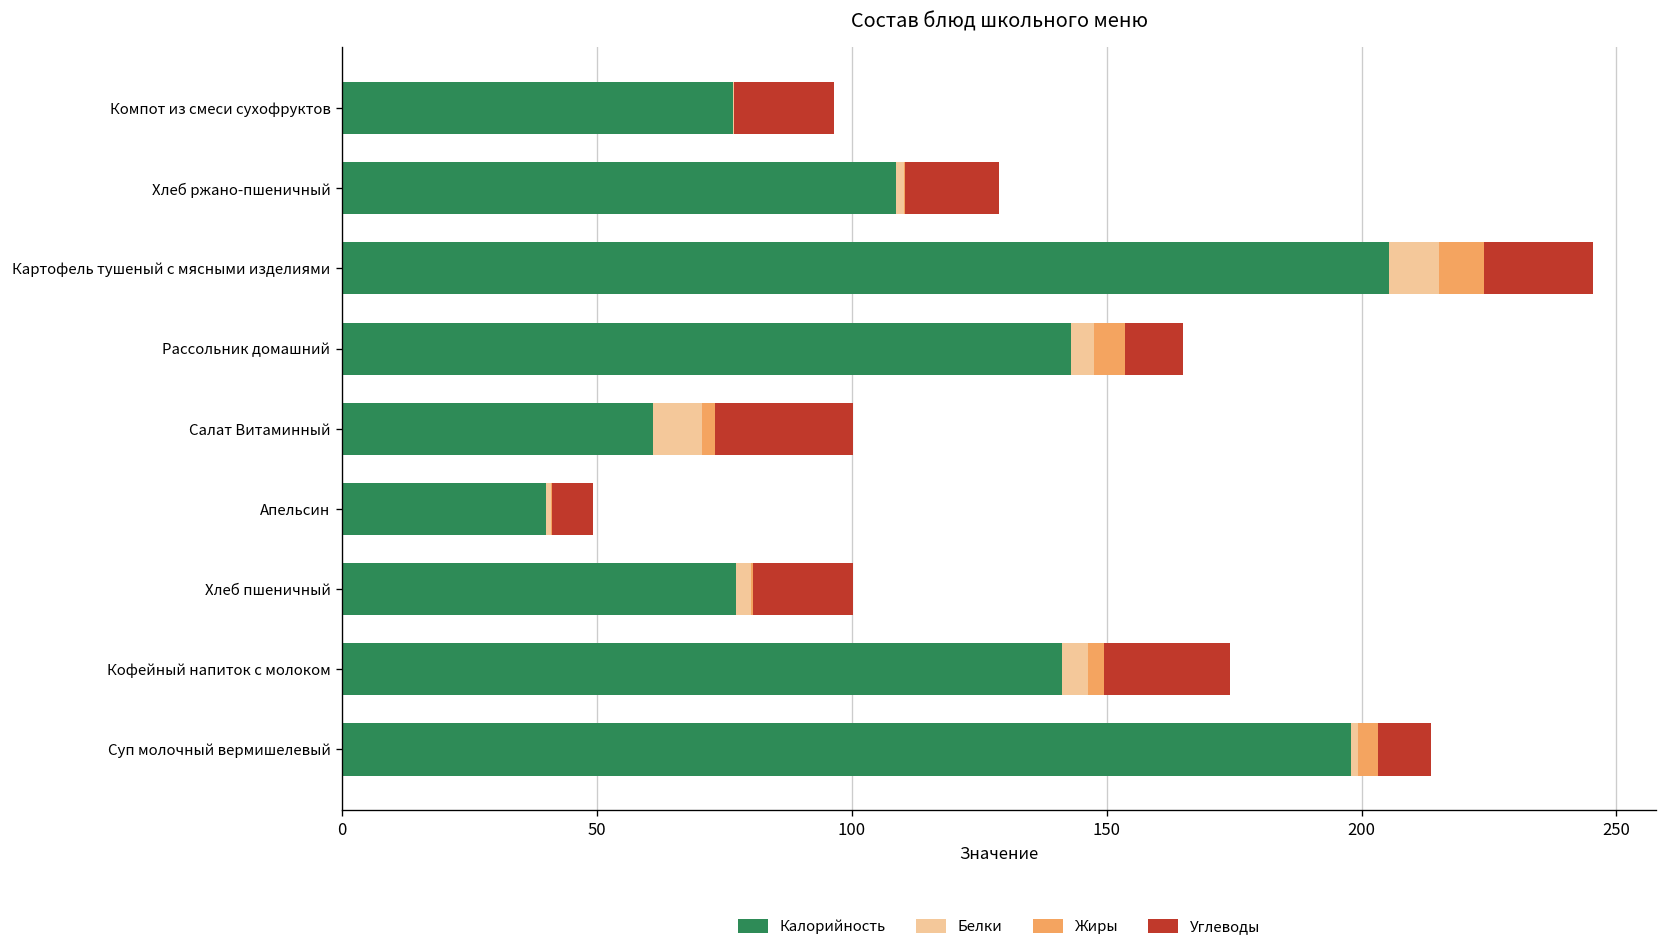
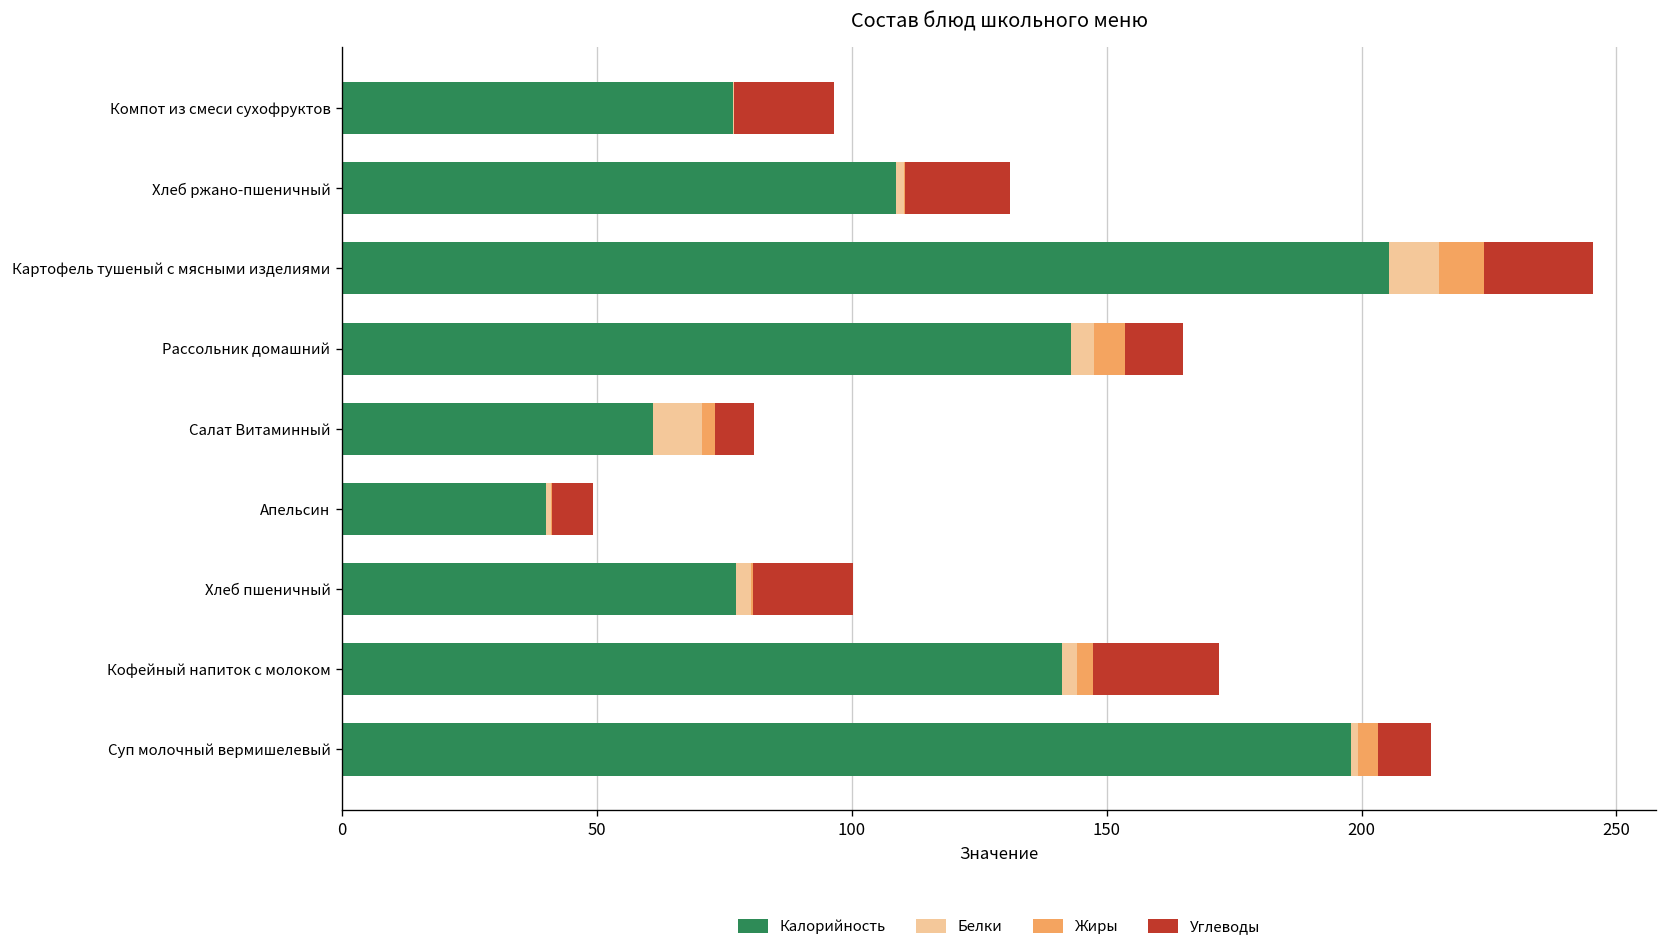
  {
    "Калорийность": {
      "Компот из смеси сухофруктов": 77,
      "Хлеб ржано-пшеничный": 109,
      "Картофель тушеный с мясными изделиями": 205,
      "Рассольник домашний": 143,
      "Салат Витаминный": 61,
      "Апельсин": 40,
      "Хлеб пшеничный": 77,
      "Кофейный напиток с молоком": 141,
      "Суп молочный вермишелевый": 198
    },
    "Белки": {
      "Хлеб ржано-пшеничный": 2,
      "Картофель тушеный с мясными изделиями": 10,
      "Рассольник домашний": 5,
      "Салат Витаминный": 10,
      "Апельсин": 1,
      "Хлеб пшеничный": 3,
-     "Кофейный напиток с молоком": 5,
+     "Кофейный напиток с молоком": 3,
      "Суп молочный вермишелевый": 1
    },
    "Жиры": {
      "Компот из смеси сухофруктов": 0,
      "Картофель тушеный с мясными изделиями": 9,
      "Рассольник домашний": 6,
      "Салат Витаминный": 3,
      "Кофейный напиток с молоком": 3,
      "Суп молочный вермишелевый": 4
    },
    "Углеводы": {
      "Компот из смеси сухофруктов": 19,
-     "Хлеб ржано-пшеничный": 18,
+     "Хлеб ржано-пшеничный": 21,
      "Картофель тушеный с мясными изделиями": 21,
      "Рассольник домашний": 11,
-     "Салат Витаминный": 27,
+     "Салат Витаминный": 8,
      "Апельсин": 8,
      "Хлеб пшеничный": 20,
      "Кофейный напиток с молоком": 25,
      "Суп молочный вермишелевый": 10
    }
  }
